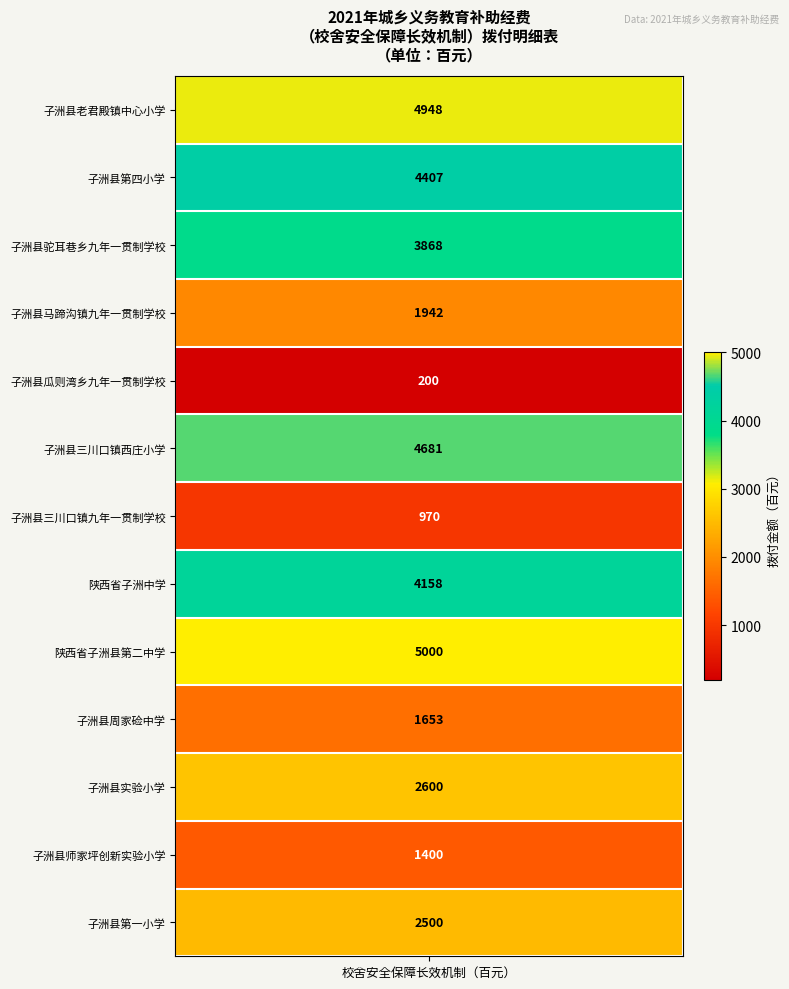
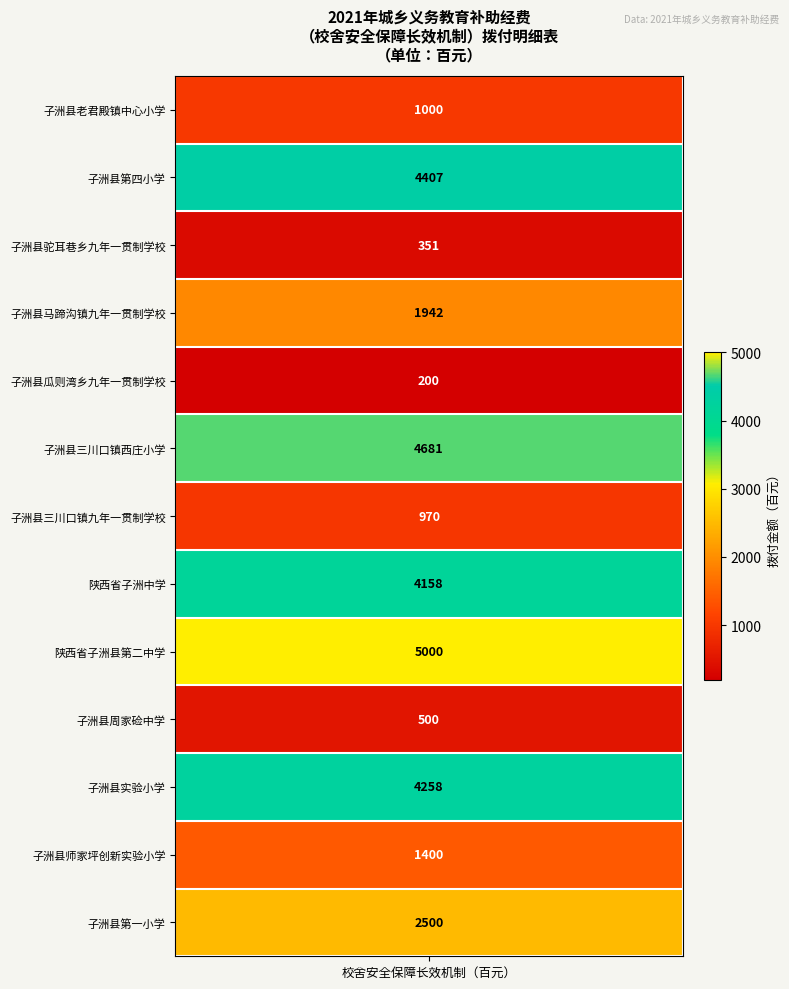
  {
    "子洲县老君殿镇中心小学": {
-     "校舍安全保障长效机制（百元）": 4948
+     "校舍安全保障长效机制（百元）": 1000
    },
    "子洲县第四小学": {
      "校舍安全保障长效机制（百元）": 4407
    },
    "子洲县驼耳巷乡九年一贯制学校": {
-     "校舍安全保障长效机制（百元）": 3868
+     "校舍安全保障长效机制（百元）": 351
    },
    "子洲县马蹄沟镇九年一贯制学校": {
      "校舍安全保障长效机制（百元）": 1942
    },
    "子洲县瓜则湾乡九年一贯制学校": {
      "校舍安全保障长效机制（百元）": 200
    },
    "子洲县三川口镇西庄小学": {
      "校舍安全保障长效机制（百元）": 4681
    },
    "子洲县三川口镇九年一贯制学校": {
      "校舍安全保障长效机制（百元）": 970
    },
    "陕西省子洲中学": {
      "校舍安全保障长效机制（百元）": 4158
    },
    "陕西省子洲县第二中学": {
      "校舍安全保障长效机制（百元）": 5000
    },
    "子洲县周家硷中学": {
-     "校舍安全保障长效机制（百元）": 1653
+     "校舍安全保障长效机制（百元）": 500
    },
    "子洲县实验小学": {
-     "校舍安全保障长效机制（百元）": 2600
+     "校舍安全保障长效机制（百元）": 4258
    },
    "子洲县师家坪创新实验小学": {
      "校舍安全保障长效机制（百元）": 1400
    },
    "子洲县第一小学": {
      "校舍安全保障长效机制（百元）": 2500
    }
  }
